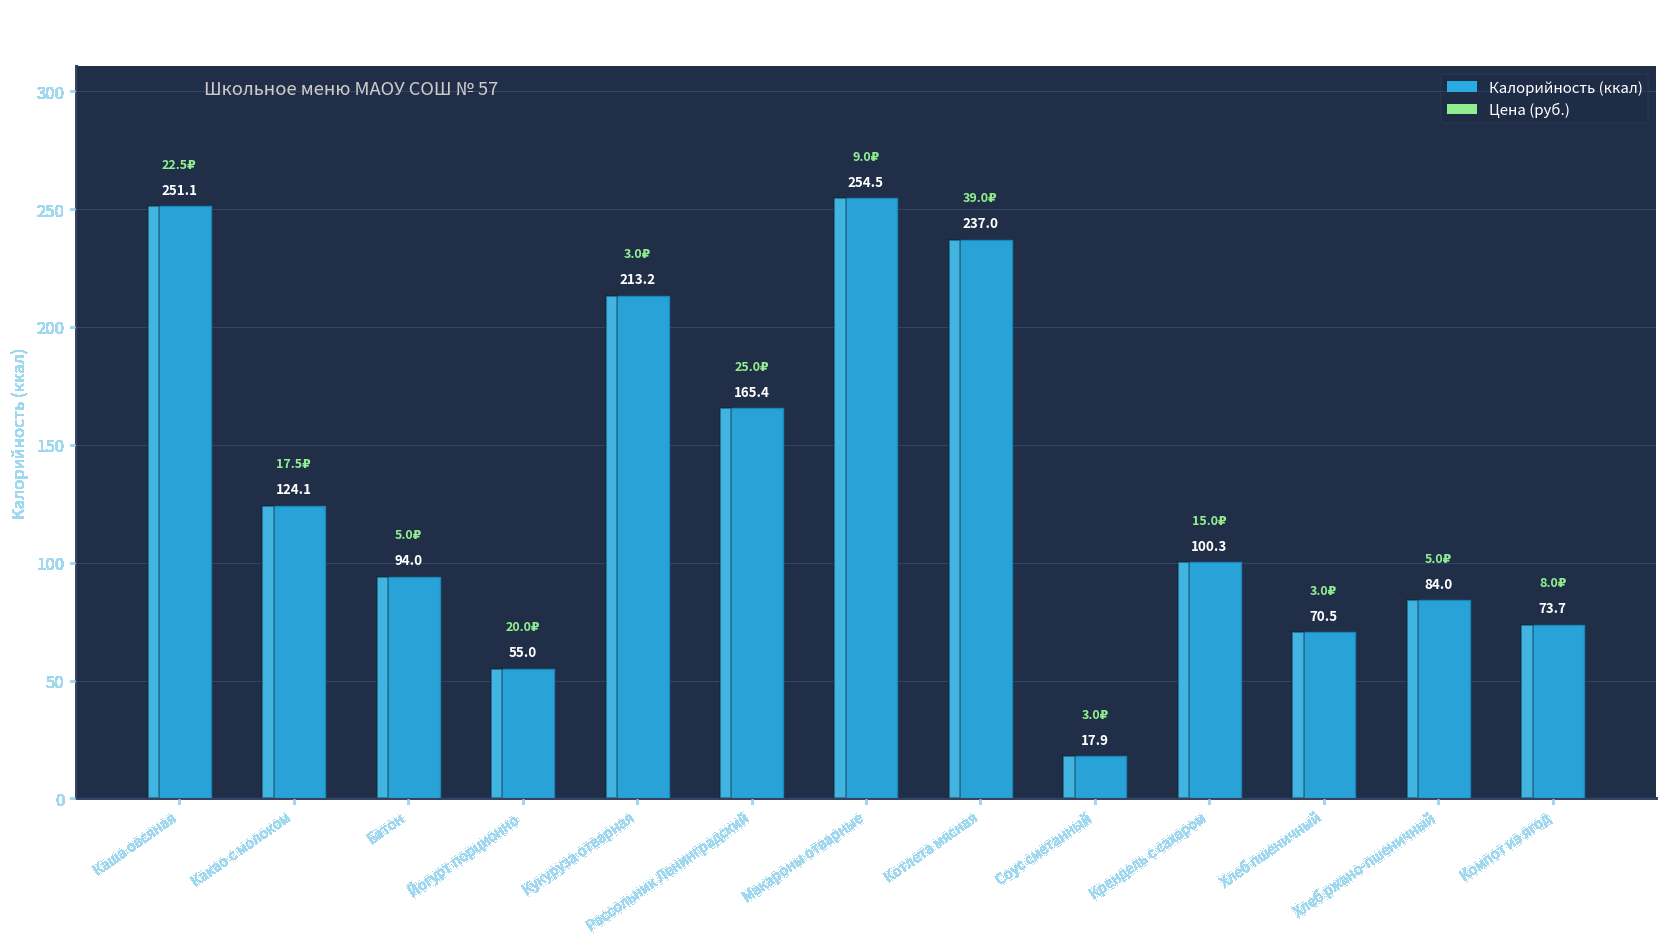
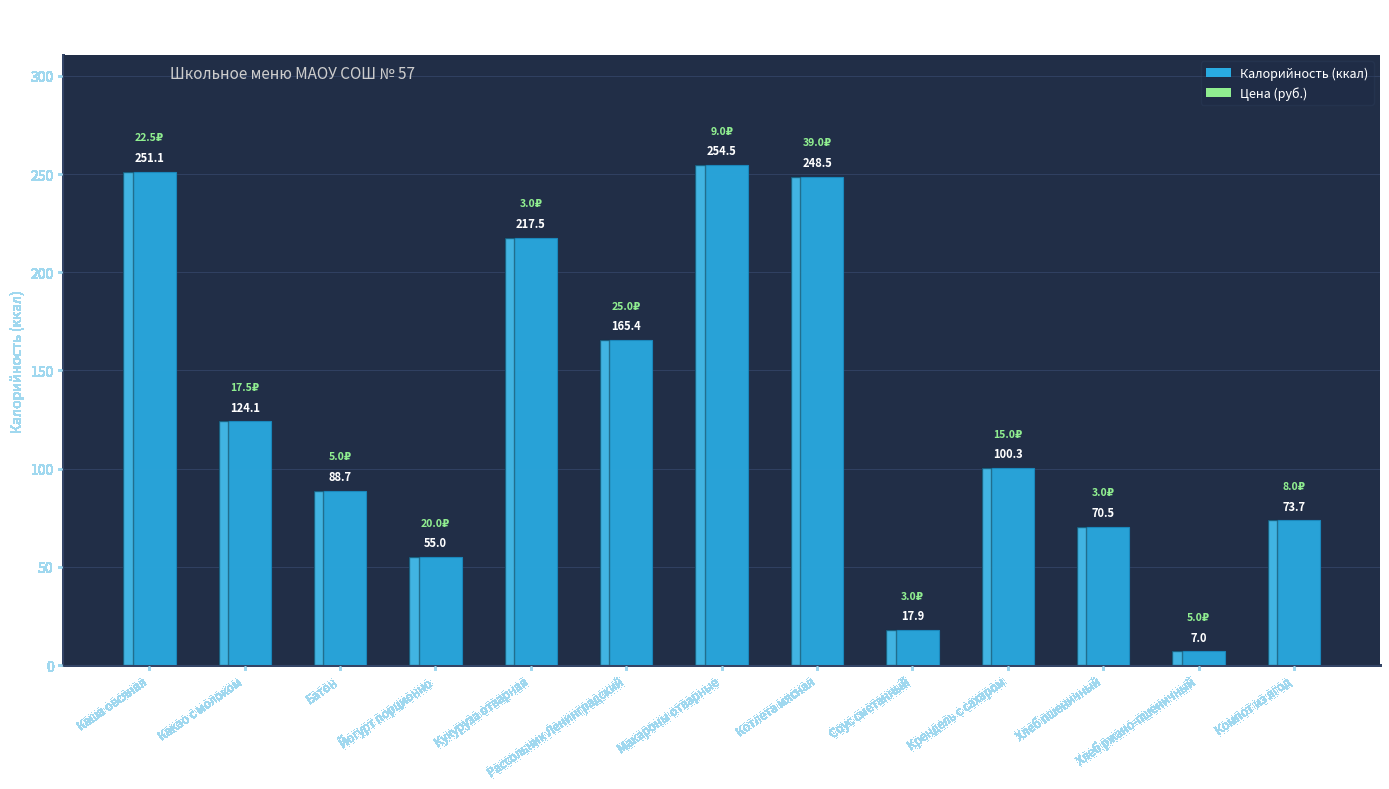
  {
    "Каша овсяная": 251.1,
    "Какао с молоком": 124.1,
-   "Батон": 94.0,
+   "Батон": 88.7,
    "Йогурт порционно": 55.0,
-   "Кукуруза отварная": 213.2,
+   "Кукуруза отварная": 217.5,
    "Рассольник Ленинградский": 165.4,
    "Макароны отварные": 254.5,
-   "Котлета мясная": 237.0,
+   "Котлета мясная": 248.5,
    "Соус сметанный": 17.9,
    "Крендель с сахаром": 100.3,
    "Хлеб пшеничный": 70.5,
-   "Хлеб ржано-пшеничный": 84.0,
+   "Хлеб ржано-пшеничный": 7.0,
    "Компот из ягод": 73.7
  }
